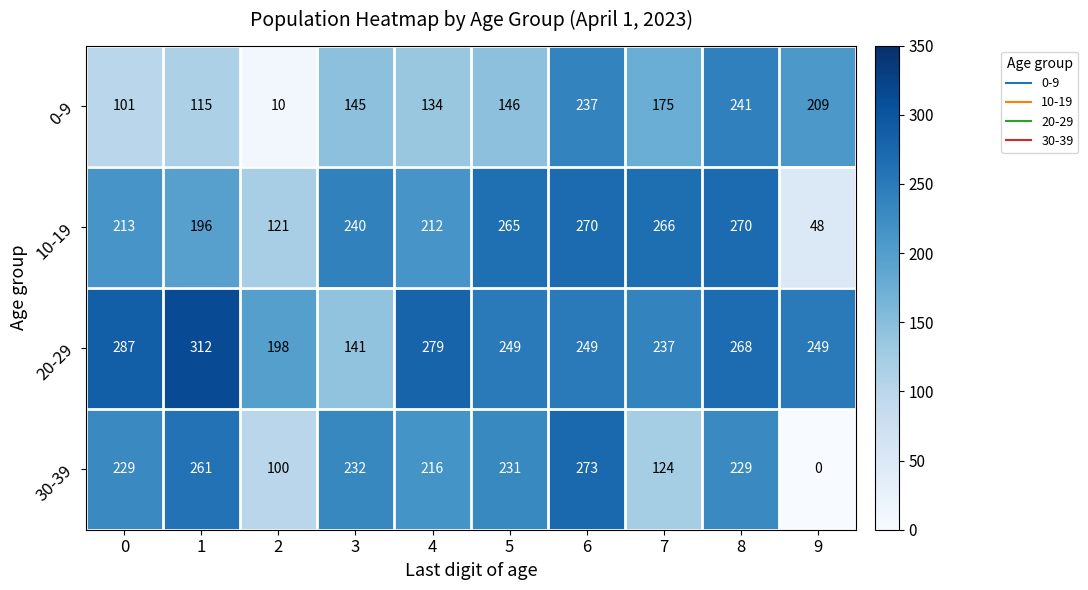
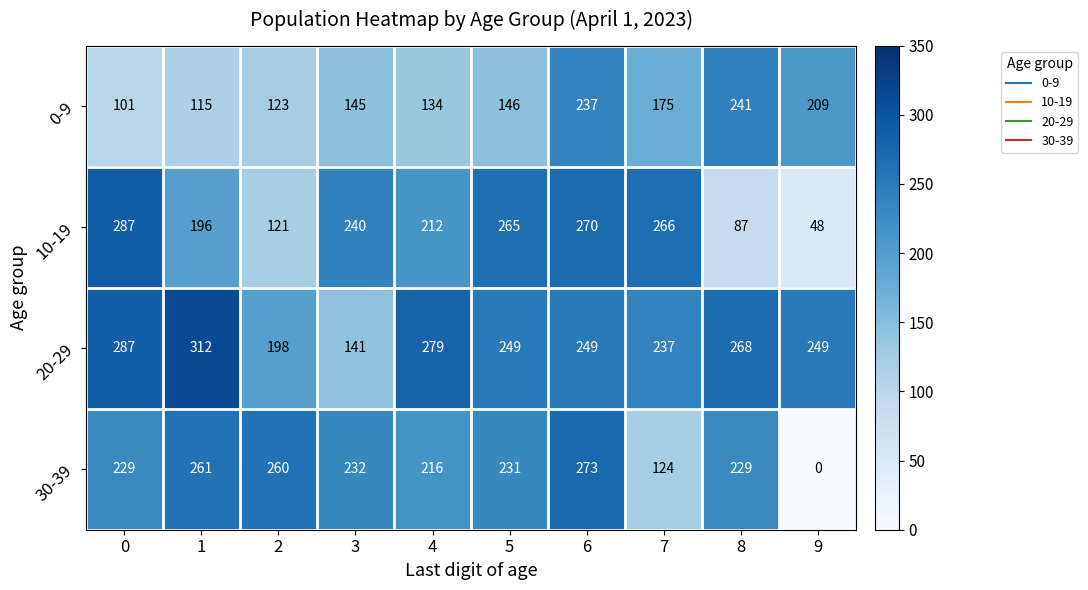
  {
    "0-9": {
      "0": 101,
      "1": 115,
-     "2": 10,
+     "2": 123,
      "3": 145,
      "4": 134,
      "5": 146,
      "6": 237,
      "7": 175,
      "8": 241,
      "9": 209
    },
    "10-19": {
-     "0": 213,
+     "0": 287,
      "1": 196,
      "2": 121,
      "3": 240,
      "4": 212,
      "5": 265,
      "6": 270,
      "7": 266,
-     "8": 270,
+     "8": 87,
      "9": 48
    },
    "20-29": {
      "0": 287,
      "1": 312,
      "2": 198,
      "3": 141,
      "4": 279,
      "5": 249,
      "6": 249,
      "7": 237,
      "8": 268,
      "9": 249
    },
    "30-39": {
      "0": 229,
      "1": 261,
-     "2": 100,
+     "2": 260,
      "3": 232,
      "4": 216,
      "5": 231,
      "6": 273,
      "7": 124,
      "8": 229,
      "9": 0
    }
  }
